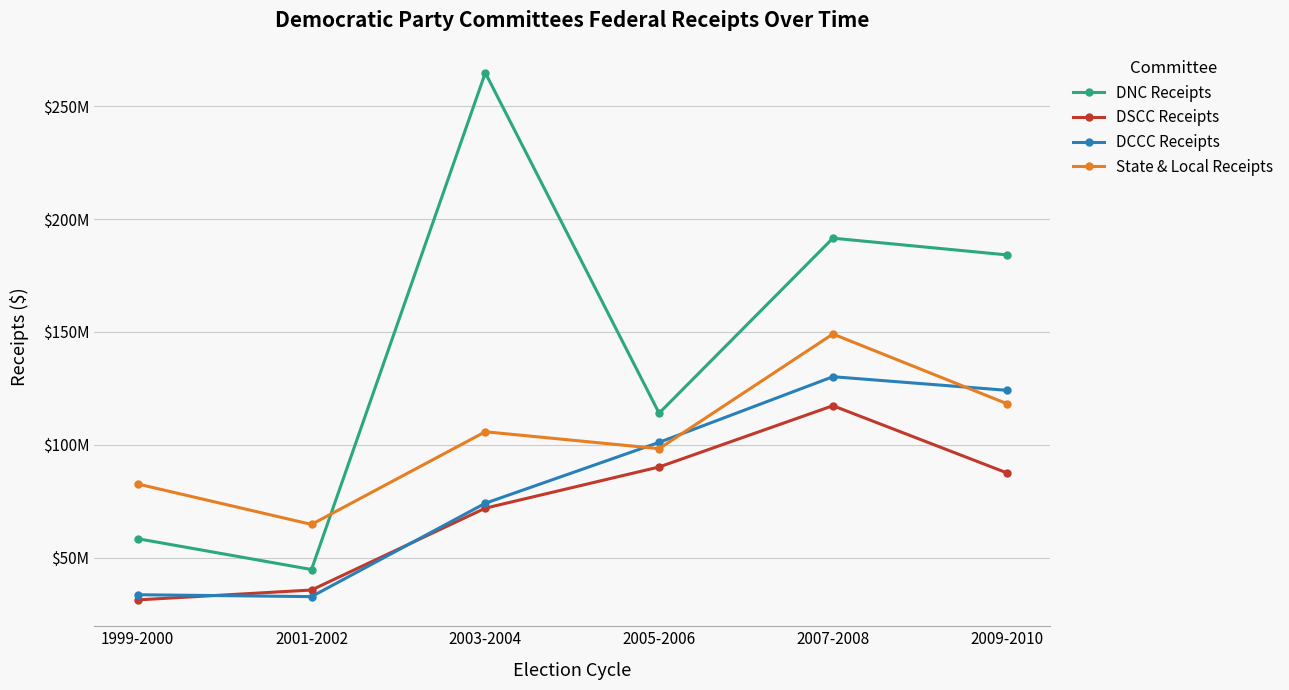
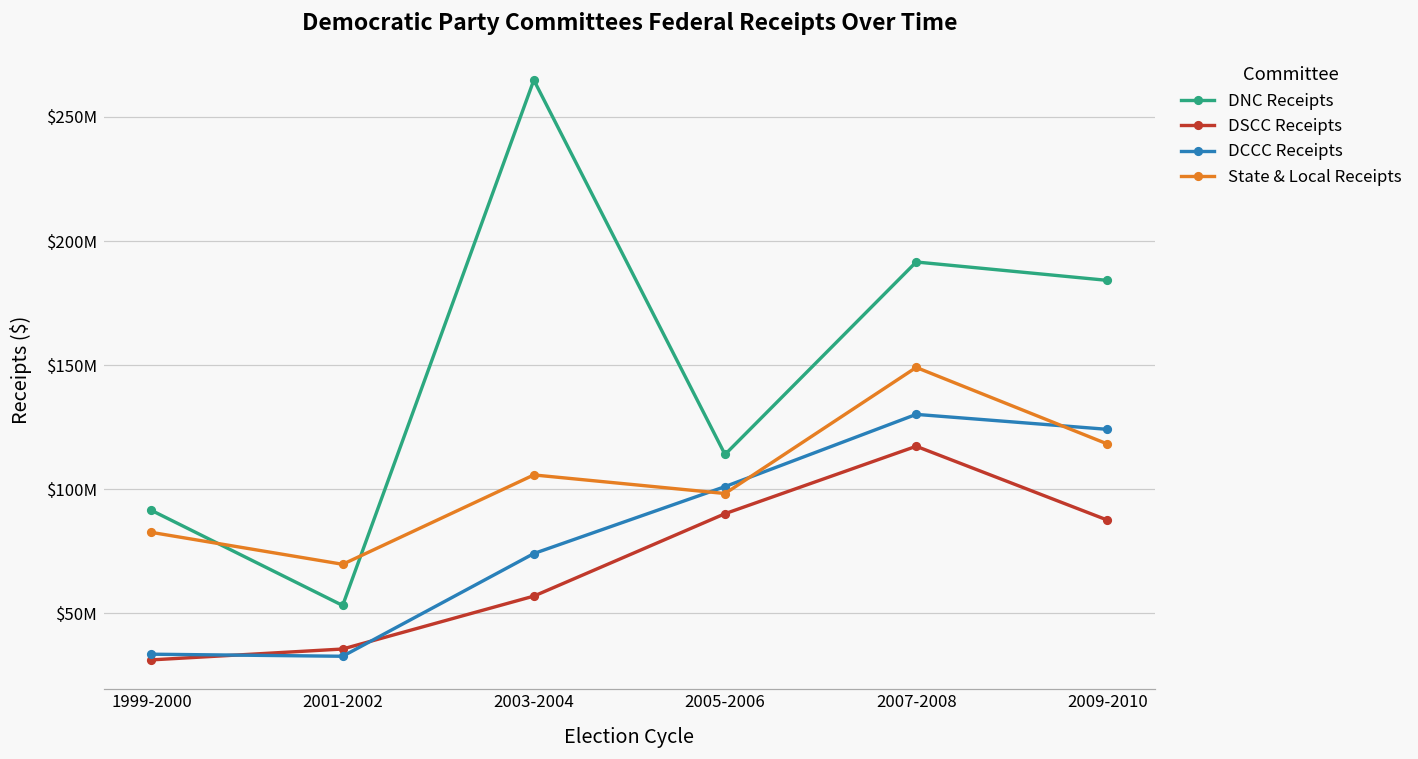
  {
    "DNC Receipts": {
-     "1999-2000": "$58000000",
-     "2001-2002": "$45000000",
+     "1999-2000": "$92000000",
+     "2001-2002": "$53000000",
      "2003-2004": "$265000000",
      "2005-2006": "$114000000",
      "2007-2008": "$192000000",
      "2009-2010": "$184000000"
    },
    "DSCC Receipts": {
      "1999-2000": "$31000000",
      "2001-2002": "$36000000",
-     "2003-2004": "$72000000",
+     "2003-2004": "$57000000",
      "2005-2006": "$90000000",
      "2007-2008": "$117000000",
      "2009-2010": "$88000000"
    },
    "DCCC Receipts": {
      "1999-2000": "$34000000",
      "2001-2002": "$33000000",
      "2003-2004": "$74000000",
      "2005-2006": "$101000000",
      "2007-2008": "$130000000",
      "2009-2010": "$124000000"
    },
    "State & Local Receipts": {
      "1999-2000": "$83000000",
-     "2001-2002": "$65000000",
+     "2001-2002": "$70000000",
      "2003-2004": "$106000000",
      "2005-2006": "$98000000",
      "2007-2008": "$149000000",
      "2009-2010": "$118000000"
    }
  }
